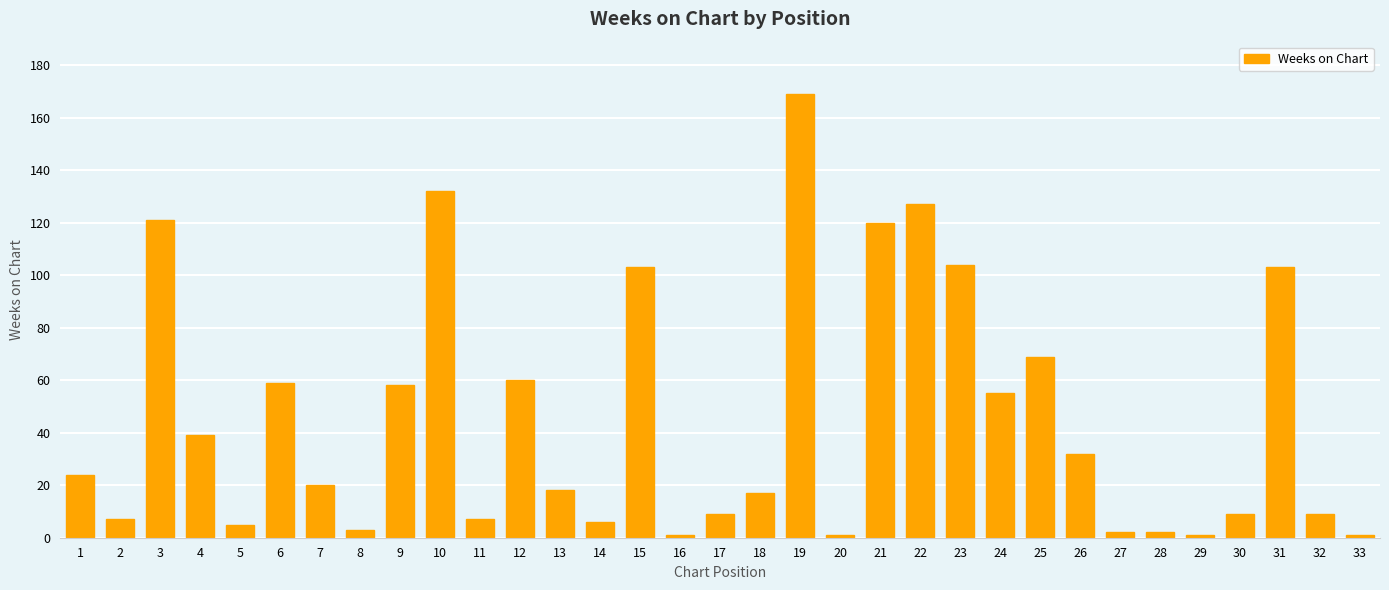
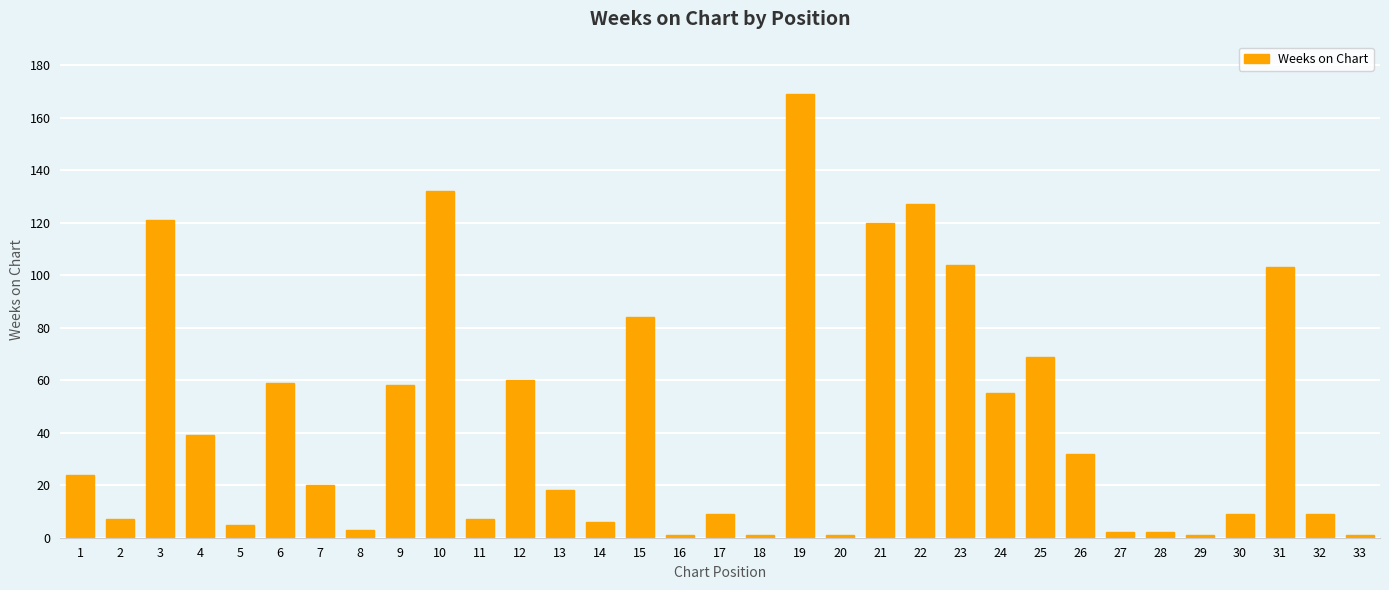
  {
    "1": 24,
    "2": 7,
    "3": 121,
    "4": 39,
    "5": 5,
    "6": 59,
    "7": 20,
    "8": 3,
    "9": 58,
    "10": 132,
    "11": 7,
    "12": 60,
    "13": 18,
    "14": 6,
-   "15": 103,
+   "15": 84,
    "16": 1,
    "17": 9,
-   "18": 17,
+   "18": 1,
    "19": 169,
    "20": 1,
    "21": 120,
    "22": 127,
    "23": 104,
    "24": 55,
    "25": 69,
    "26": 32,
    "27": 2,
    "28": 2,
    "29": 1,
    "30": 9,
    "31": 103,
    "32": 9,
    "33": 1
  }
